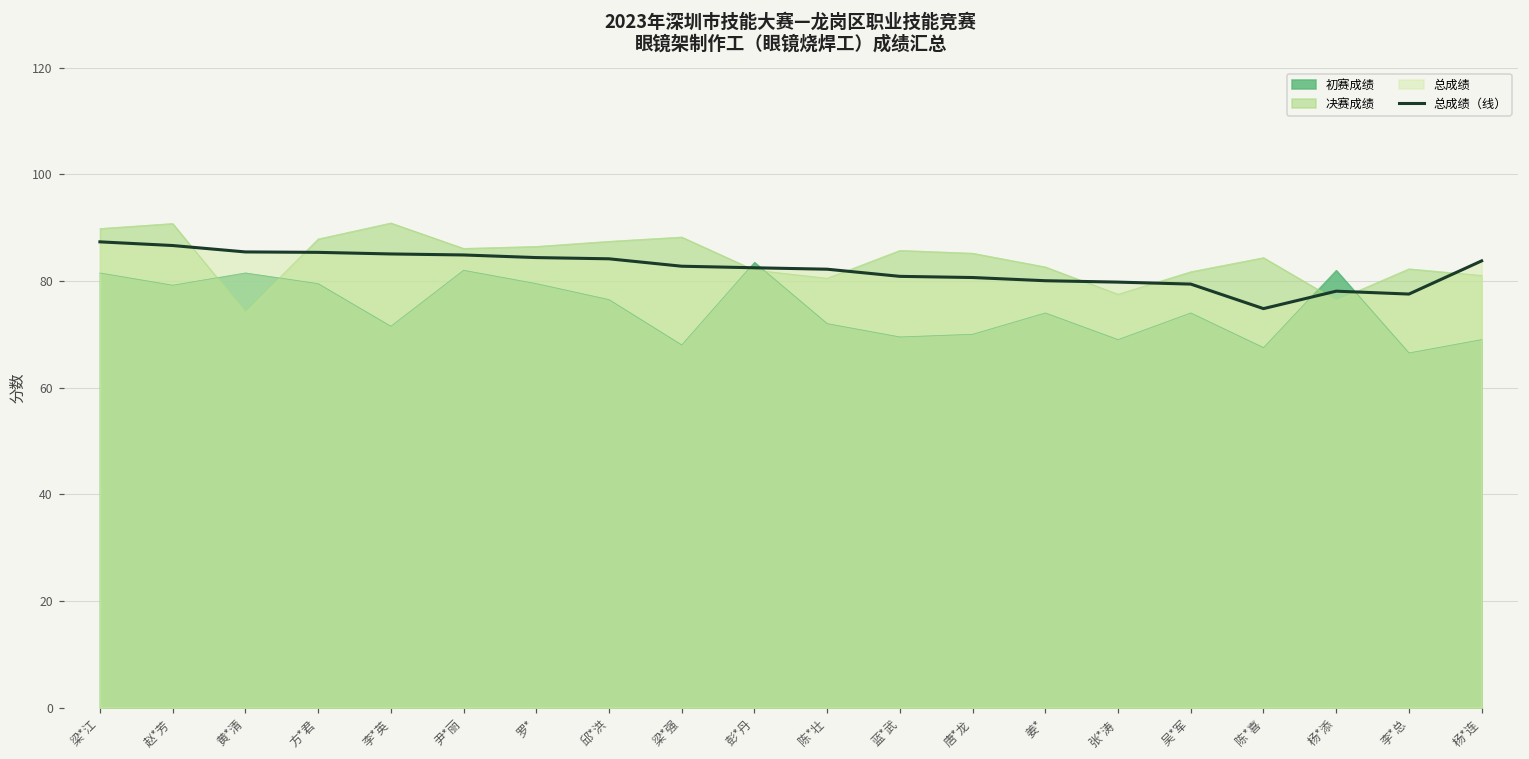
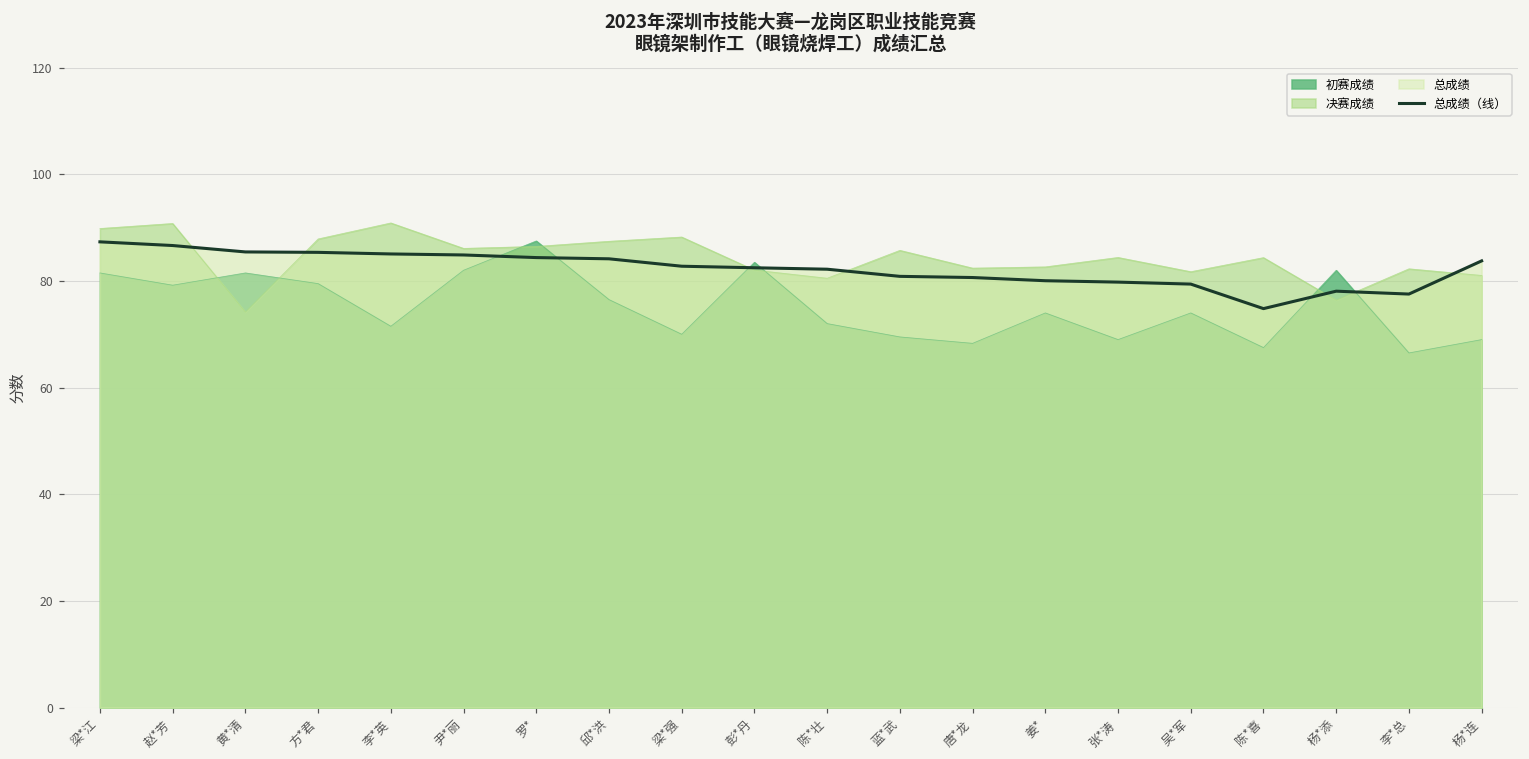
  {
    "初赛成绩": {
      "梁*江": 82,
      "赵*芳": 79,
      "黄*清": 82,
      "方*君": 80,
      "李*英": 72,
      "尹*丽": 82,
-     "罗*": 80,
+     "罗*": 88,
      "邱*洪": 77,
-     "梁*强": 68,
+     "梁*强": 70,
      "彭*丹": 84,
      "陈*壮": 72,
      "蓝*武": 70,
-     "唐*龙": 70,
+     "唐*龙": 68,
      "姜*": 74,
      "张*涛": 69,
      "吴*军": 74,
      "陈*喜": 68,
      "杨*添": 82,
      "李*总": 67,
      "杨*连": 69
    },
    "决赛成绩": {
      "梁*江": 90,
      "赵*芳": 91,
      "黄*清": 74,
      "方*君": 88,
      "李*英": 91,
      "尹*丽": 86,
      "罗*": 86,
      "邱*洪": 87,
      "梁*强": 88,
      "陈*壮": 81,
      "蓝*武": 86,
-     "唐*龙": 85,
+     "唐*龙": 82,
      "姜*": 83,
-     "张*涛": 78,
+     "张*涛": 84,
      "吴*军": 82,
      "陈*喜": 84,
      "杨*添": 76,
      "李*总": 82,
      "杨*连": 81
    },
    "总成绩": {
      "梁*江": 87,
      "赵*芳": 87,
      "黄*清": 85,
      "方*君": 85,
      "李*英": 85,
      "尹*丽": 85,
      "罗*": 84,
      "邱*洪": 84,
      "梁*强": 83,
      "陈*壮": 82,
      "蓝*武": 81,
      "唐*龙": 81,
      "姜*": 80,
      "张*涛": 80,
      "吴*军": 79,
      "陈*喜": 75,
      "杨*添": 78,
      "李*总": 78,
      "杨*连": 84
    }
  }
